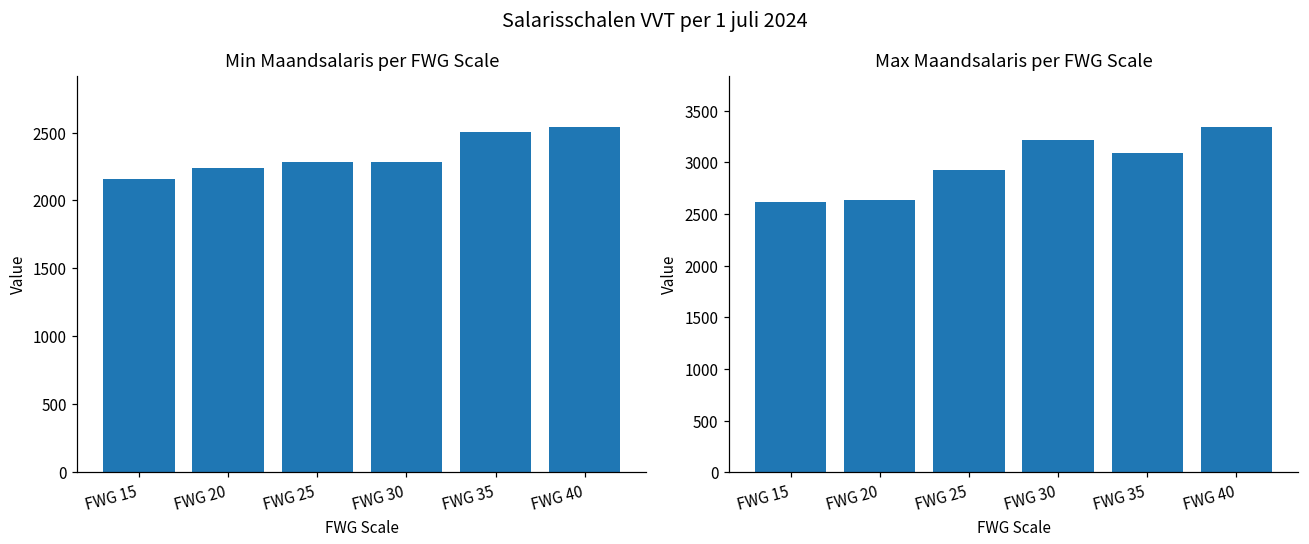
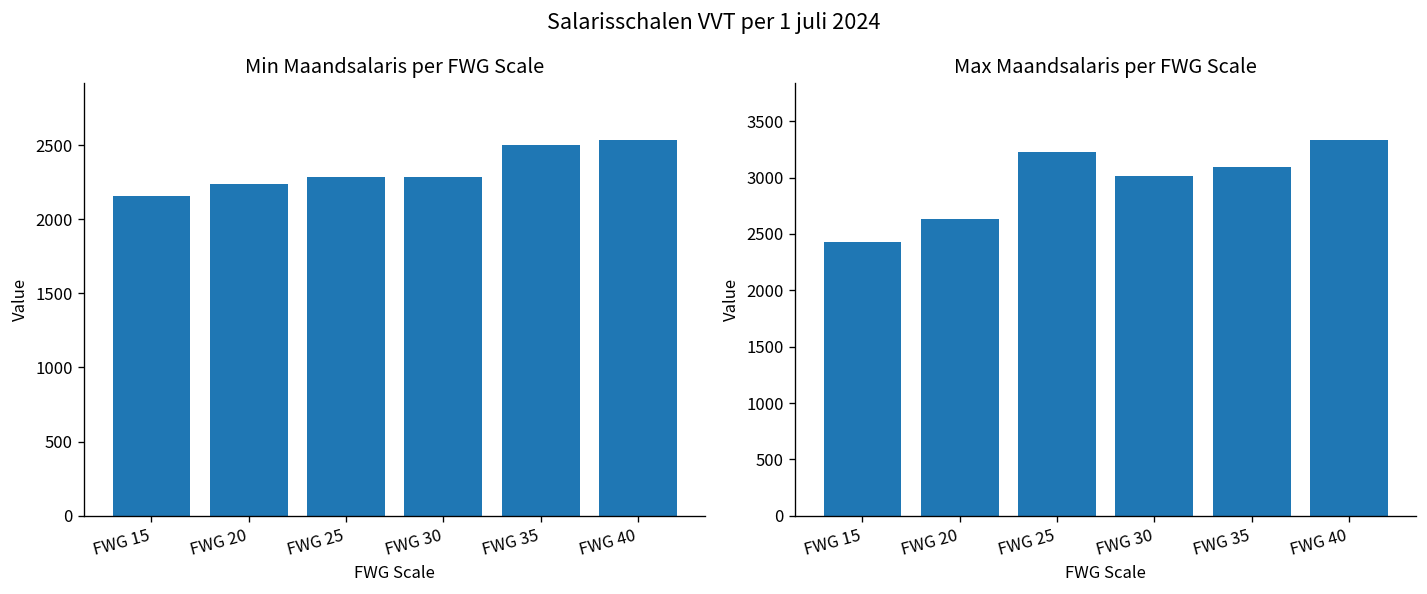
  {
    "Min Maandsalaris per FWG Scale": {
      "FWG 15": 2160,
      "FWG 20": 2240,
      "FWG 25": 2290,
      "FWG 30": 2290,
      "FWG 35": 2500,
      "FWG 40": 2540
    },
    "Max Maandsalaris per FWG Scale": {
-     "FWG 15": 2600,
+     "FWG 15": 2400,
      "FWG 20": 2600,
-     "FWG 25": 2900,
-     "FWG 30": 3200,
+     "FWG 25": 3200,
+     "FWG 30": 3000,
      "FWG 35": 3100,
      "FWG 40": 3300
    }
  }
